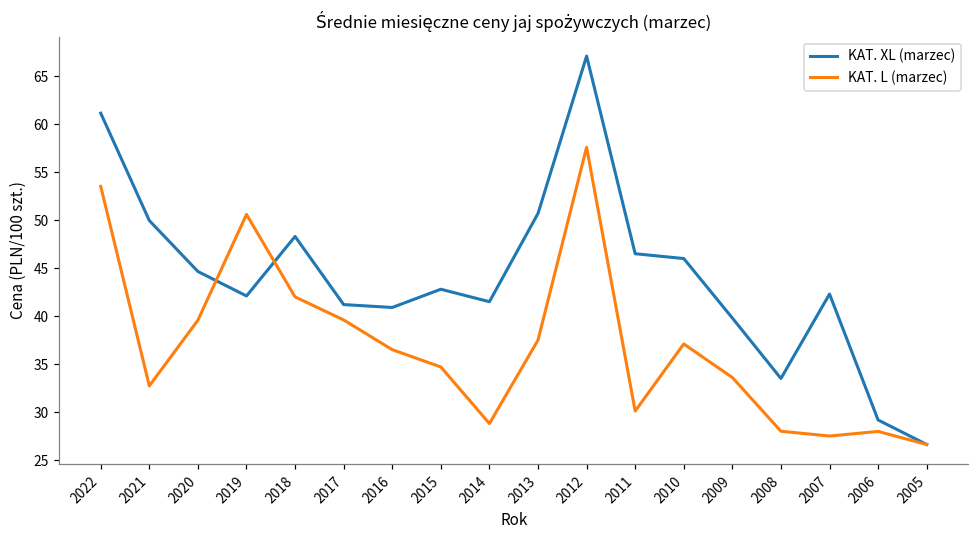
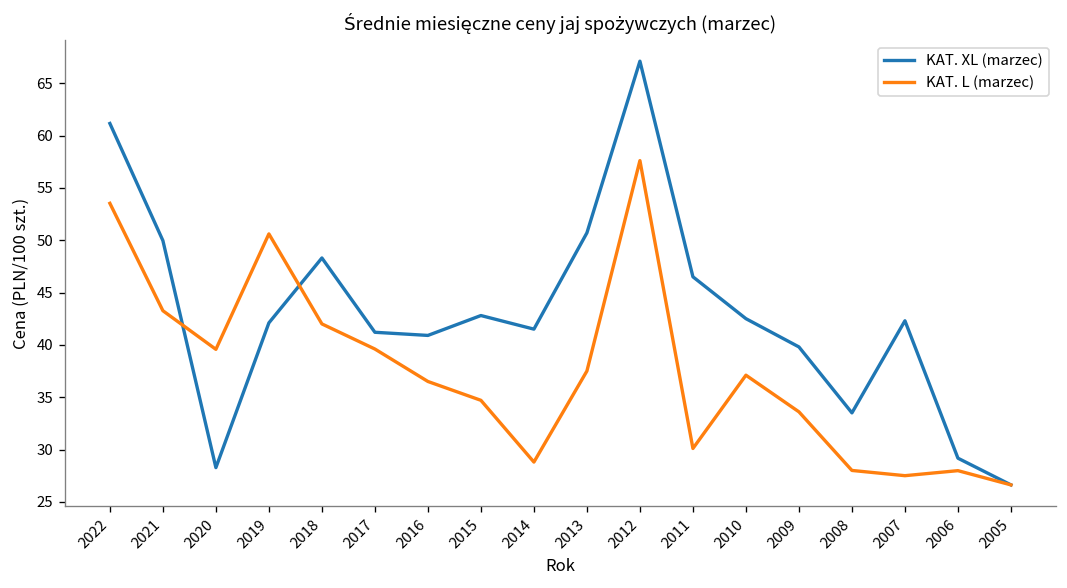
  {
    "KAT. XL (marzec)": {
      "2022": 61,
      "2021": 50,
-     "2020": 45,
+     "2020": 28,
      "2019": 42,
      "2018": 48,
      "2017": 41,
      "2016": 41,
      "2015": 43,
      "2014": 42,
      "2013": 51,
      "2012": 67,
      "2011": 47,
-     "2010": 46,
+     "2010": 43,
      "2009": 40,
      "2008": 34,
      "2007": 42,
      "2006": 29
    },
    "KAT. L (marzec)": {
      "2022": 54,
-     "2021": 33,
+     "2021": 43,
      "2020": 40,
      "2019": 51,
      "2018": 42,
      "2017": 40,
      "2016": 37,
      "2015": 35,
      "2014": 29,
      "2013": 38,
      "2012": 58,
      "2011": 30,
      "2010": 37,
      "2009": 34,
      "2008": 28,
      "2007": 28,
      "2006": 28
    }
  }
